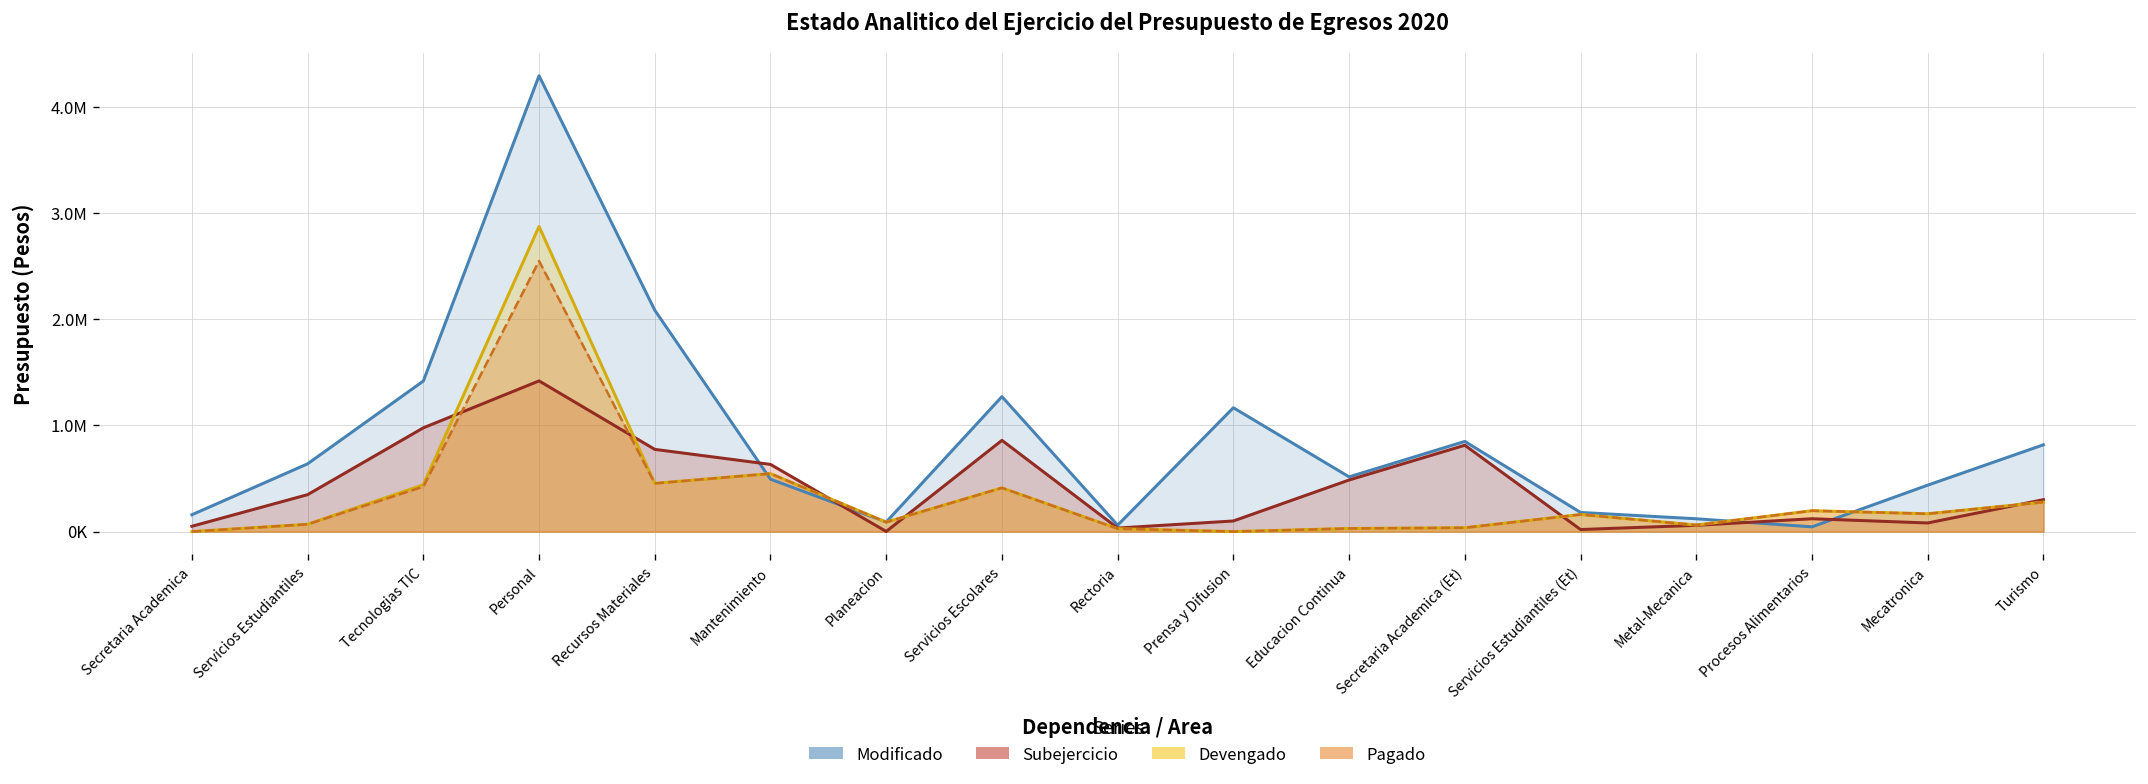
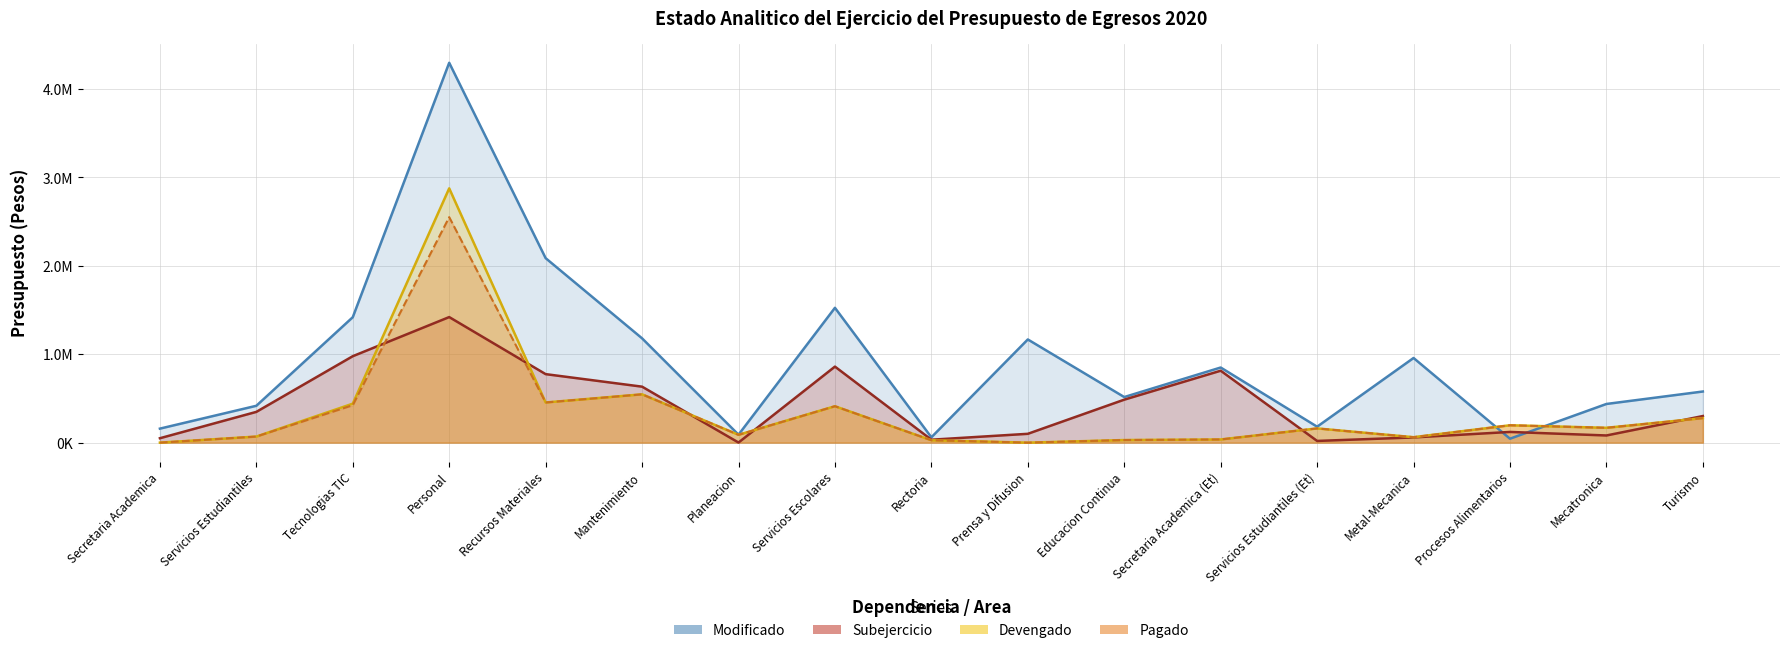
  {
    "Modificado": {
      "Secretaria Academica": 200000,
-     "Servicios Estudiantiles": 600000,
+     "Servicios Estudiantiles": 400000,
      "Tecnologias TIC": 1400000,
      "Personal": 4300000,
      "Recursos Materiales": 2100000,
-     "Mantenimiento": 500000,
-     "Servicios Escolares": 1300000,
+     "Mantenimiento": 1200000,
+     "Servicios Escolares": 1500000,
      "Prensa y Difusion": 1200000,
      "Educacion Continua": 500000,
      "Secretaria Academica (Et)": 800000,
-     "Metal-Mecanica": 100000,
+     "Metal-Mecanica": 1000000,
      "Procesos Alimentarios": 0,
      "Mecatronica": 400000,
-     "Turismo": 800000
+     "Turismo": 600000
    }
  }
